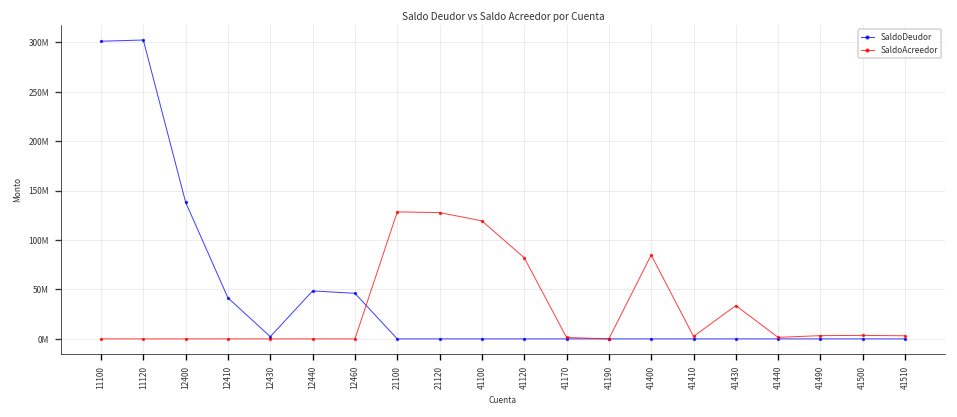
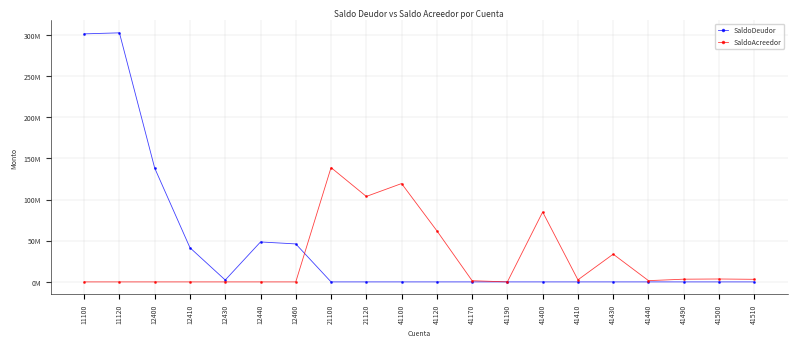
  {
    "SaldoDeudor": {
      "11100": 300000000,
      "11120": 300000000,
      "12400": 140000000,
      "12410": 40000000,
      "12440": 50000000,
      "12460": 50000000,
      "21100": 0,
      "21120": 0,
      "41100": 0,
      "41120": 0,
      "41400": 0,
      "41430": 0,
      "41490": 0,
      "41500": 0,
      "41510": 0
    },
    "SaldoAcreedor": {
      "11100": 0,
      "11120": 0,
      "12400": 0,
      "12410": 0,
      "12440": 0,
      "12460": 0,
-     "21100": 130000000,
-     "21120": 130000000,
+     "21100": 140000000,
+     "21120": 100000000,
      "41100": 120000000,
-     "41120": 80000000,
+     "41120": 60000000,
      "41400": 80000000,
      "41430": 30000000,
      "41490": 0,
      "41500": 0,
      "41510": 0
    }
  }
